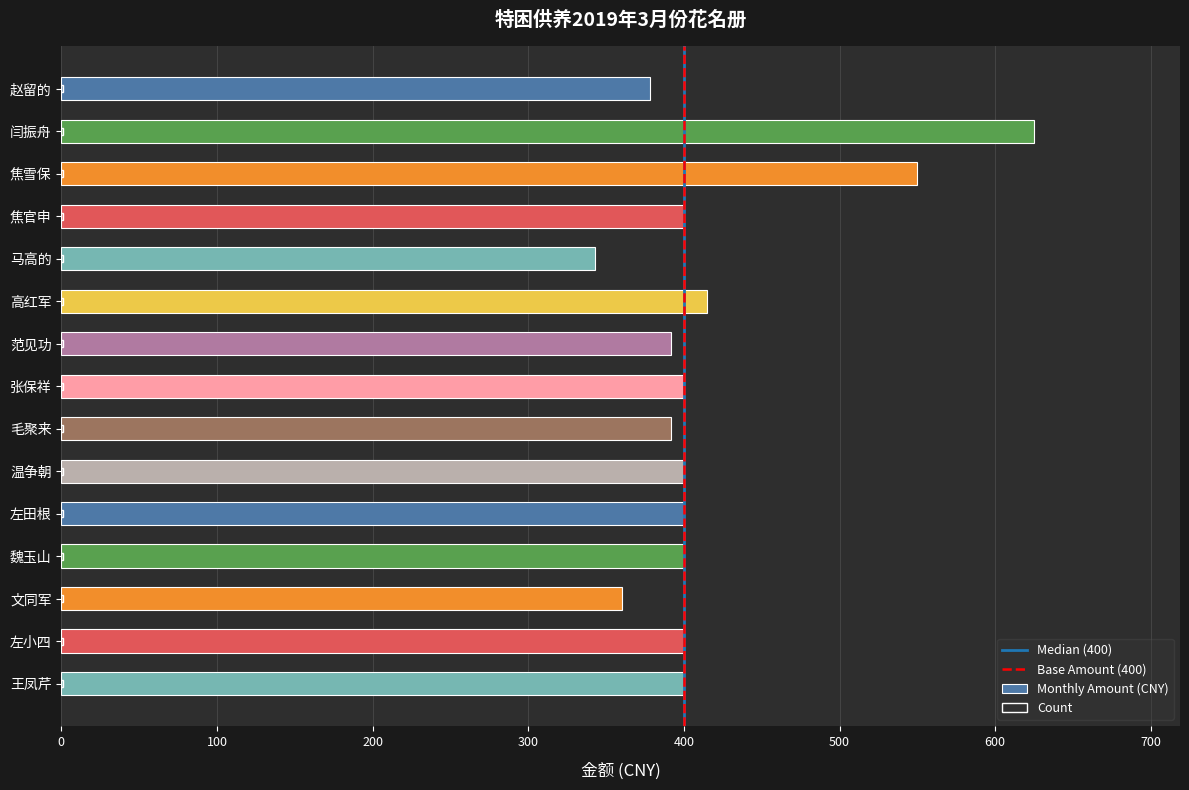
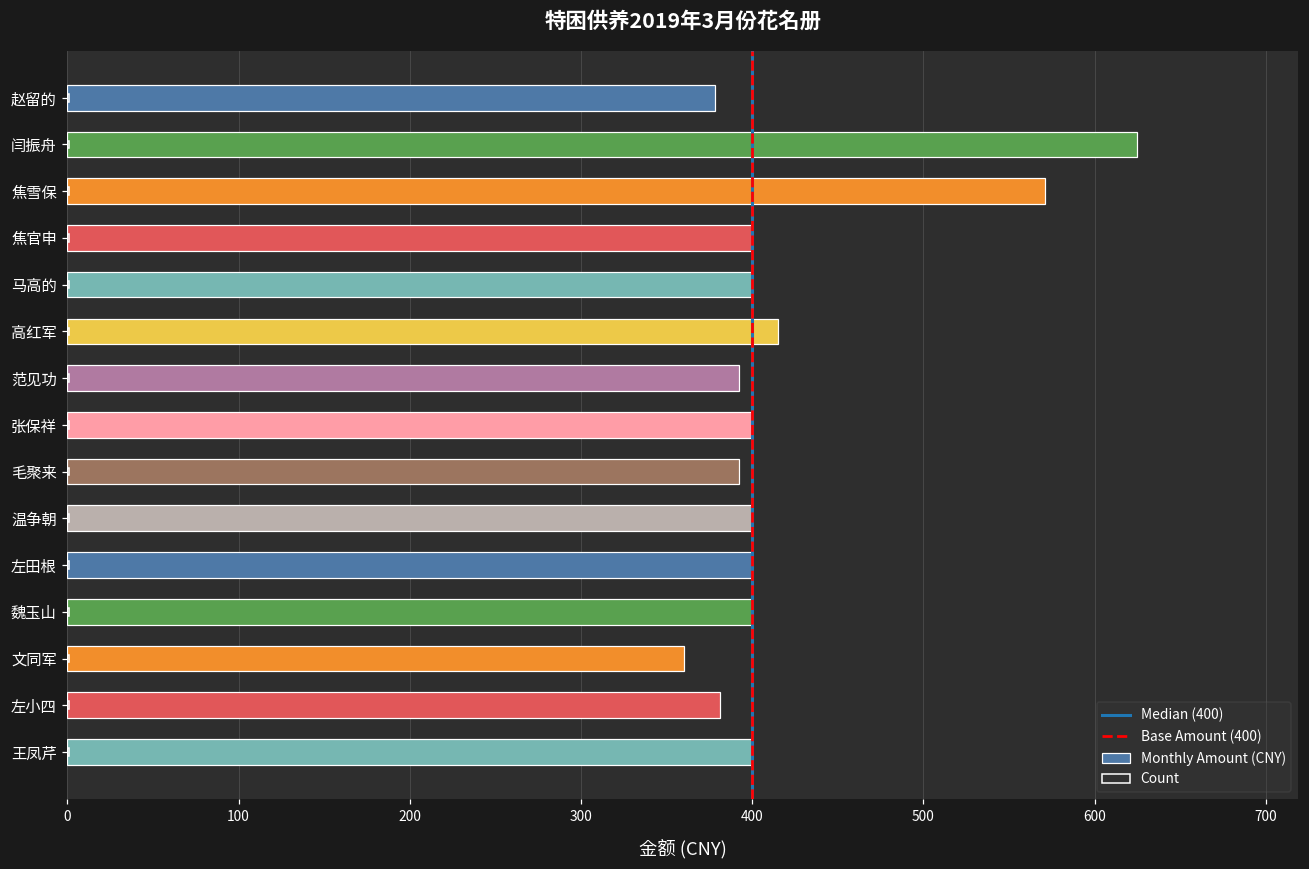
  {
    "Monthly Amount (CNY)": {
      "赵留的": 378,
      "闫振舟": 625,
-     "焦雪保": 550,
+     "焦雪保": 571,
      "焦官申": 400,
-     "马高的": 343,
+     "马高的": 400,
      "高红军": 415,
      "范见功": 392,
      "张保祥": 400,
      "毛聚来": 392,
      "温争朝": 400,
      "左田根": 400,
      "魏玉山": 400,
      "文同军": 360,
-     "左小四": 400,
+     "左小四": 381,
      "王凤芹": 400
    }
  }
